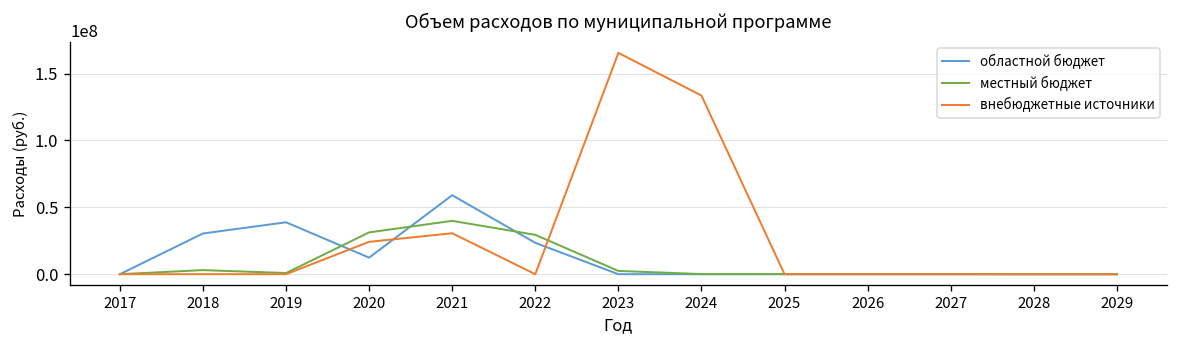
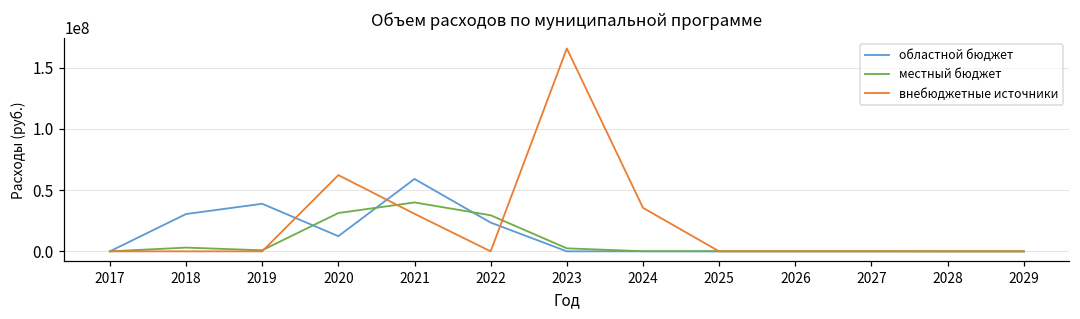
  {
    "областной бюджет": {
      "2018": 30000000,
      "2019": 39000000,
      "2020": 12000000,
      "2021": 59000000,
      "2022": 23000000,
      "2023": 0
    },
    "местный бюджет": {
      "2018": 3000000,
      "2020": 31000000,
      "2021": 40000000,
      "2022": 29000000,
      "2023": 2000000
    },
    "внебюджетные источники": {
      "2018": 0,
-     "2020": 24000000,
+     "2020": 62000000,
      "2021": 31000000,
      "2022": 0,
      "2023": 166000000,
-     "2024": 134000000
+     "2024": 36000000
    }
  }
